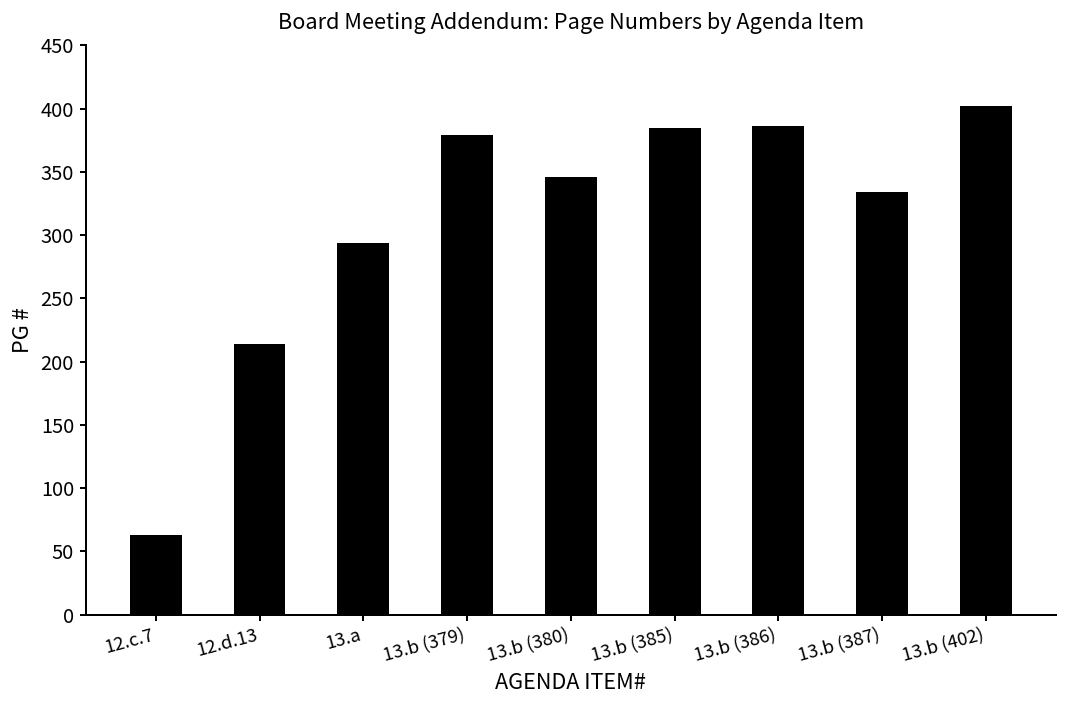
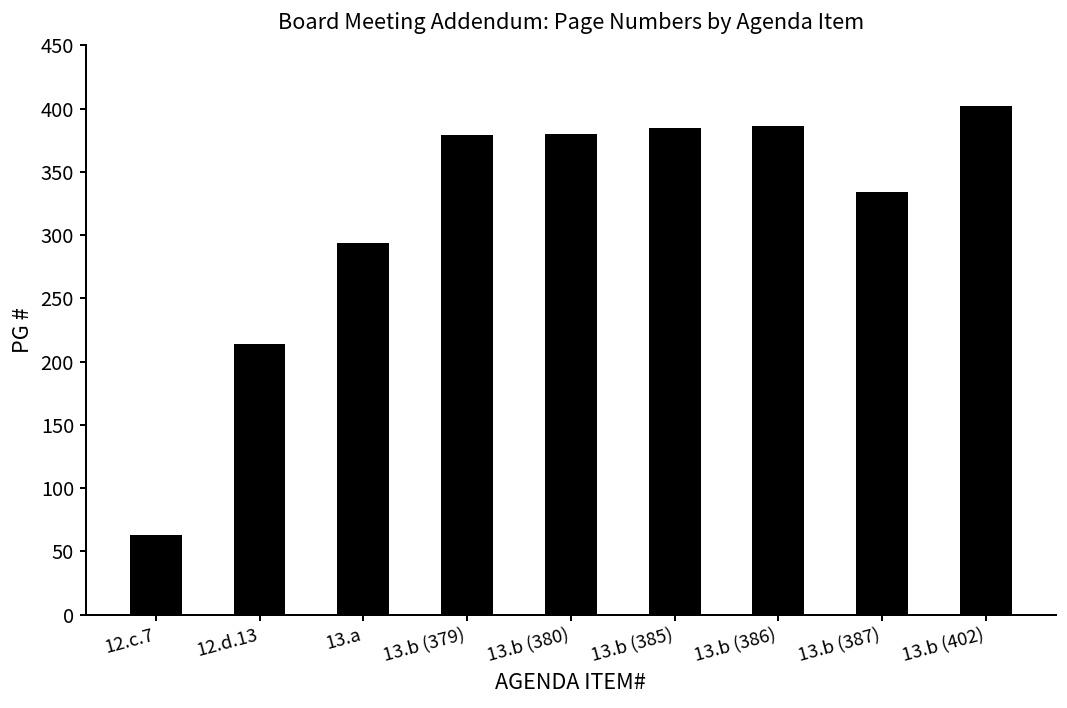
  {
    "12.c.7": 63,
    "12.d.13": 214,
    "13.a": 294,
    "13.b (379)": 379,
-   "13.b (380)": 346,
+   "13.b (380)": 380,
    "13.b (385)": 385,
    "13.b (386)": 386,
    "13.b (387)": 334,
    "13.b (402)": 402
  }
